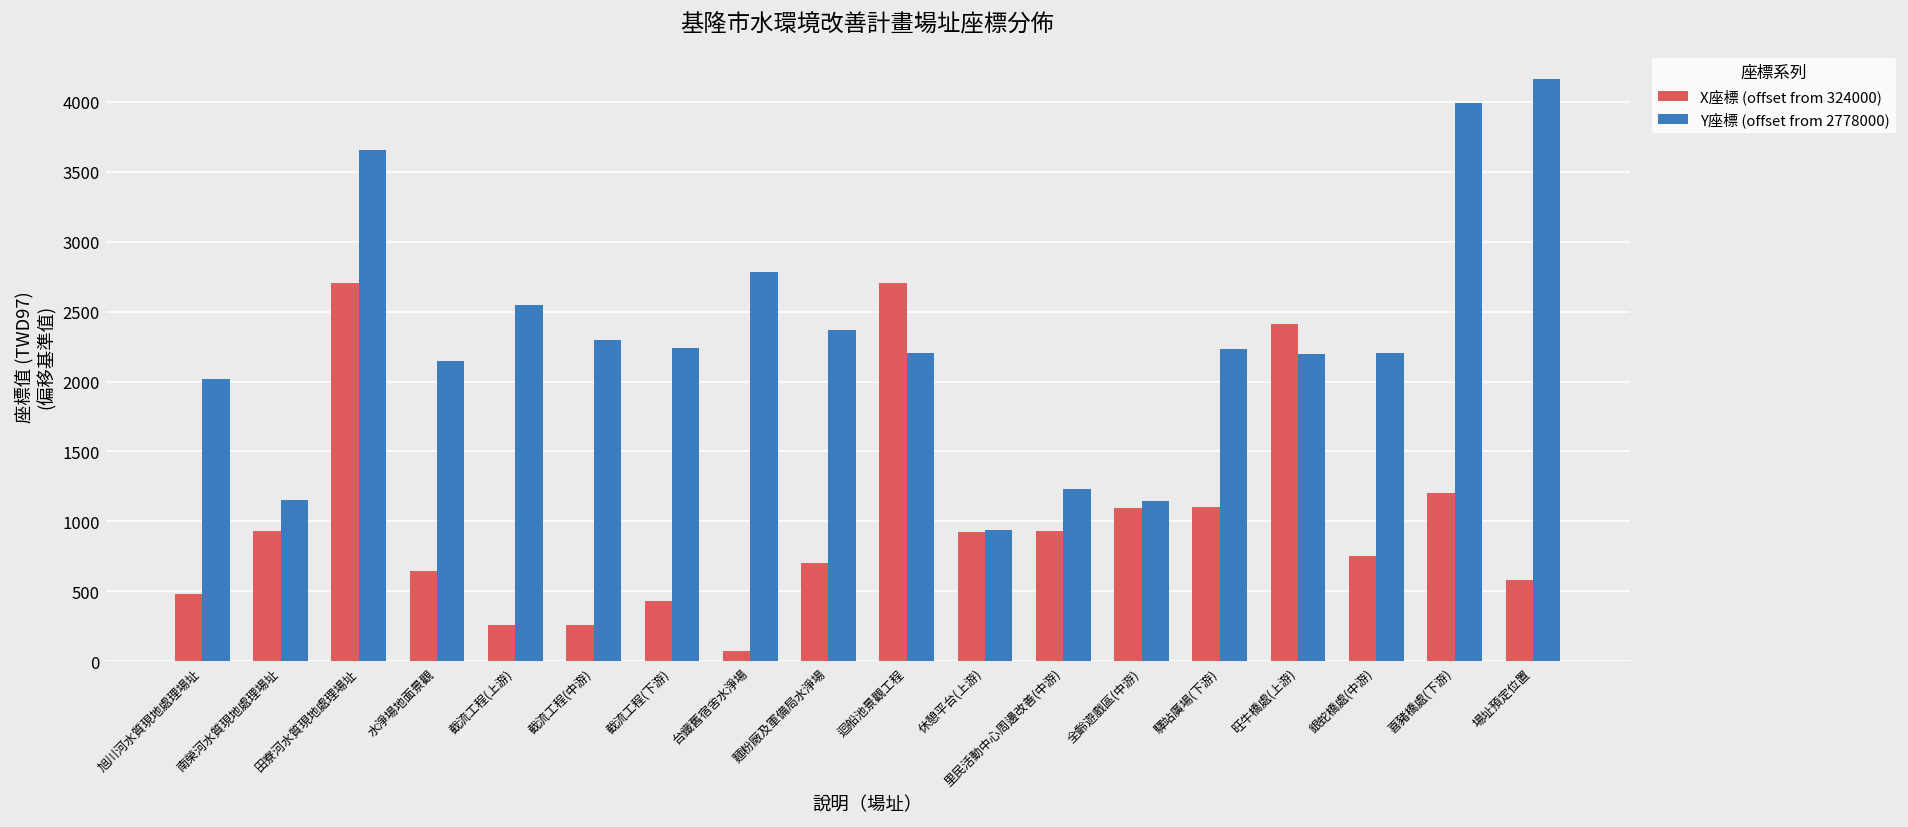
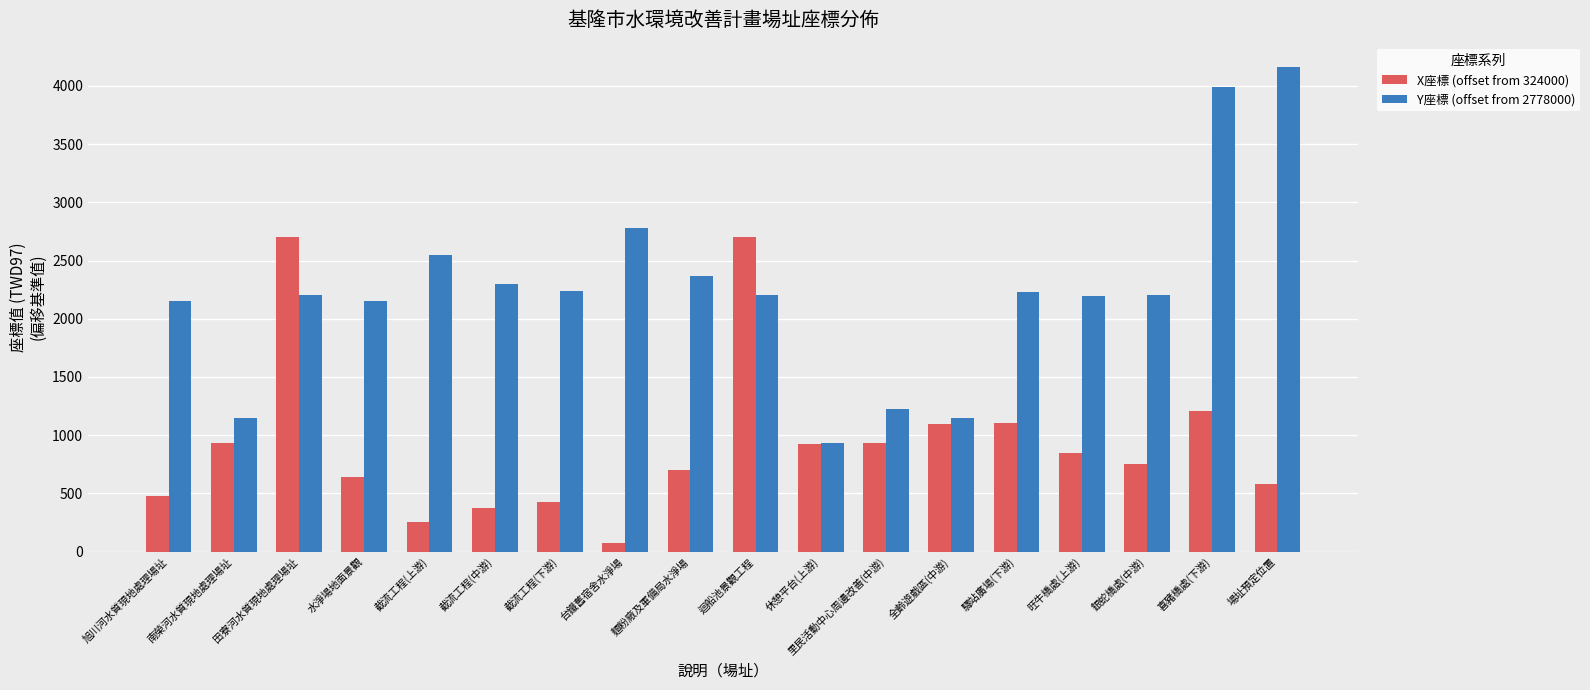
  {
    "X座標 (offset from 324000)": {
      "旭川河水質現地處理場址": 480,
      "南榮河水質現地處理場址": 930,
      "田寮河水質現地處理場址": 2710,
      "水淨場地面景觀": 640,
      "截流工程(上游)": 260,
-     "截流工程(中游)": 260,
+     "截流工程(中游)": 380,
      "截流工程(下游)": 430,
      "台鐵舊宿舍水淨場": 70,
      "麵粉廠及軍備局水淨場": 700,
      "迴船池景觀工程": 2710,
      "休憩平台(上游)": 920,
      "里民活動中心周邊改善(中游)": 930,
      "全齡遊戲區(中游)": 1100,
      "驛站廣場(下游)": 1100,
-     "旺牛橋處(上游)": 2410,
+     "旺牛橋處(上游)": 850,
      "銀蛇橋處(中游)": 750,
      "喜豬橋處(下游)": 1200,
      "場址預定位置": 580
    },
    "Y座標 (offset from 2778000)": {
-     "旭川河水質現地處理場址": 2020,
+     "旭川河水質現地處理場址": 2150,
      "南榮河水質現地處理場址": 1150,
-     "田寮河水質現地處理場址": 3660,
+     "田寮河水質現地處理場址": 2200,
      "水淨場地面景觀": 2150,
      "截流工程(上游)": 2550,
      "截流工程(中游)": 2300,
      "截流工程(下游)": 2240,
      "台鐵舊宿舍水淨場": 2780,
      "麵粉廠及軍備局水淨場": 2370,
      "迴船池景觀工程": 2200,
      "休憩平台(上游)": 940,
      "里民活動中心周邊改善(中游)": 1230,
      "全齡遊戲區(中游)": 1150,
      "驛站廣場(下游)": 2230,
      "旺牛橋處(上游)": 2200,
      "銀蛇橋處(中游)": 2210,
      "喜豬橋處(下游)": 3990,
      "場址預定位置": 4160
    }
  }
